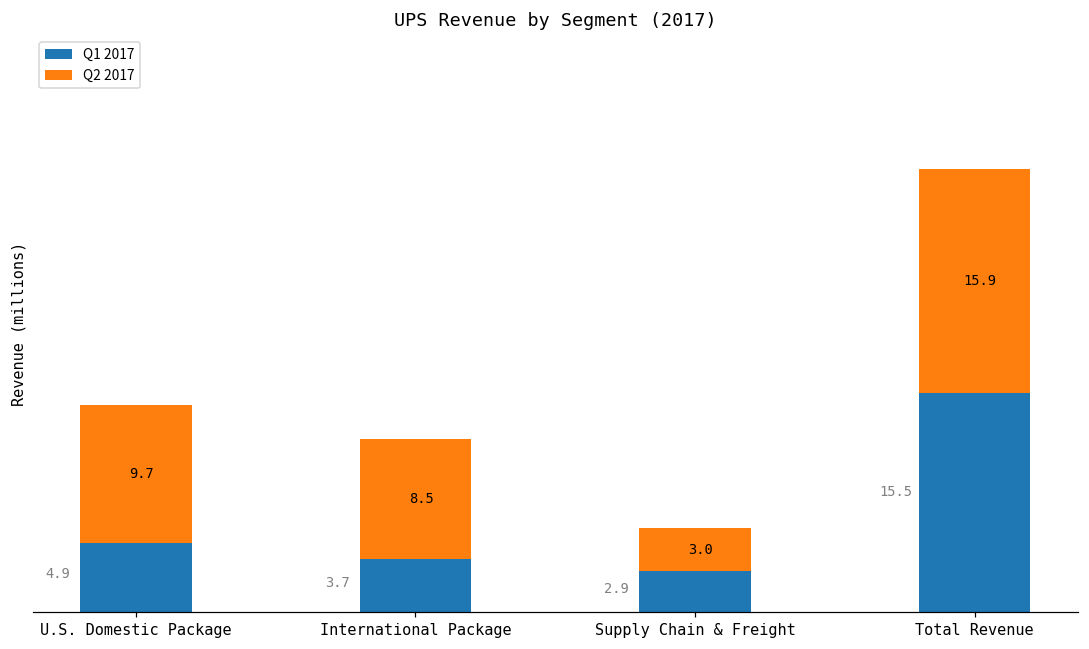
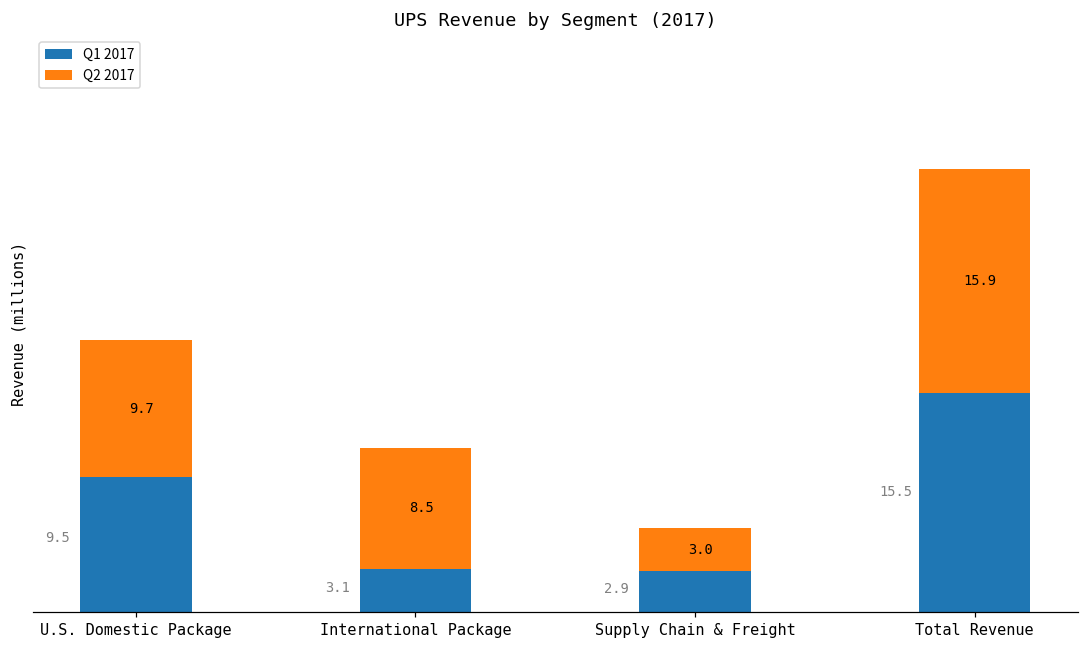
  {
    "Q1 2017": {
-     "U.S. Domestic Package": 4.9,
-     "International Package": 3.7
+     "U.S. Domestic Package": 9.5,
+     "International Package": 3.1
    },
    "Q2 2017": {
      "U.S. Domestic Package": 9.7,
      "International Package": 8.5,
      "Supply Chain & Freight": 3.0,
      "Total Revenue": 15.9
    }
  }
